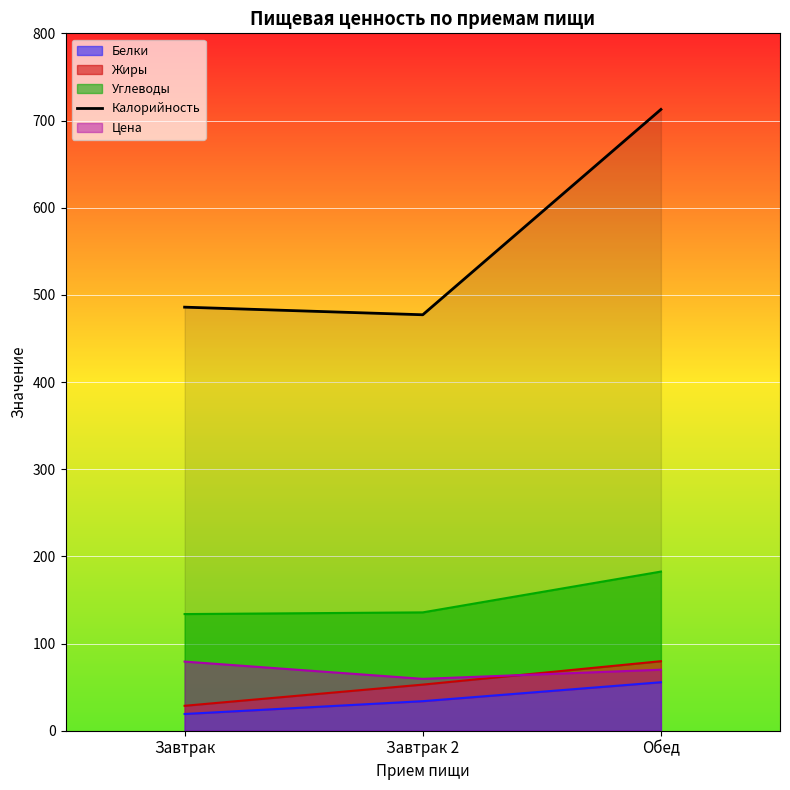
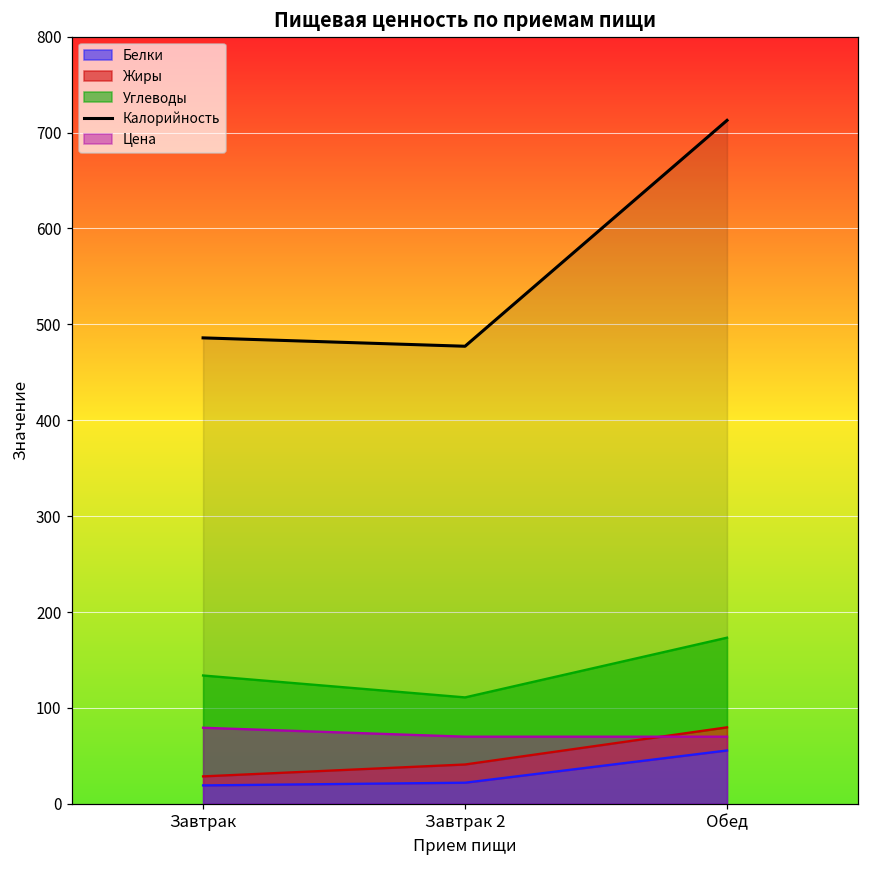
  {
    "Белки": {
      "Завтрак": 20,
-     "Завтрак 2": 30,
+     "Завтрак 2": 20,
      "Обед": 60
    },
    "Жиры": {
      "Завтрак": 10,
      "Завтрак 2": 20,
      "Обед": 20
    },
    "Углеводы": {
      "Завтрак": 110,
-     "Завтрак 2": 80,
-     "Обед": 100
+     "Завтрак 2": 70,
+     "Обед": 90
    },
    "Калорийность": {
      "Завтрак": 490,
      "Завтрак 2": 480,
      "Обед": 710
    },
    "Цена": {
      "Завтрак": 80,
-     "Завтрак 2": 60,
+     "Завтрак 2": 70,
      "Обед": 70
    }
  }
